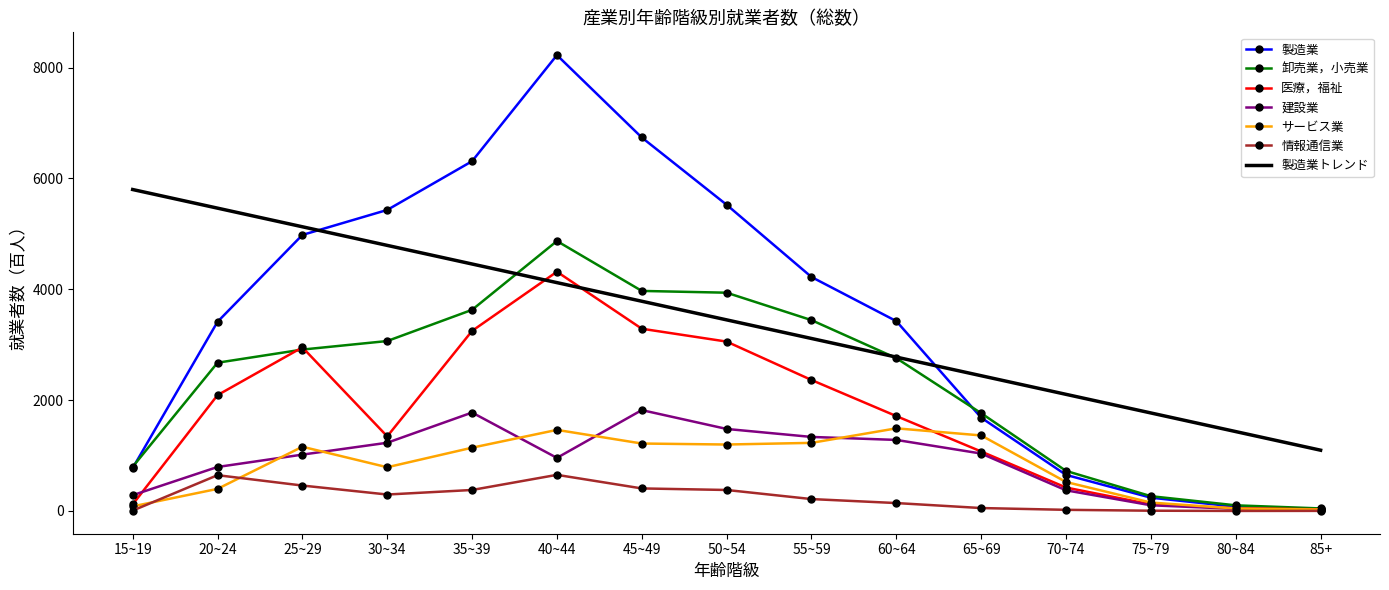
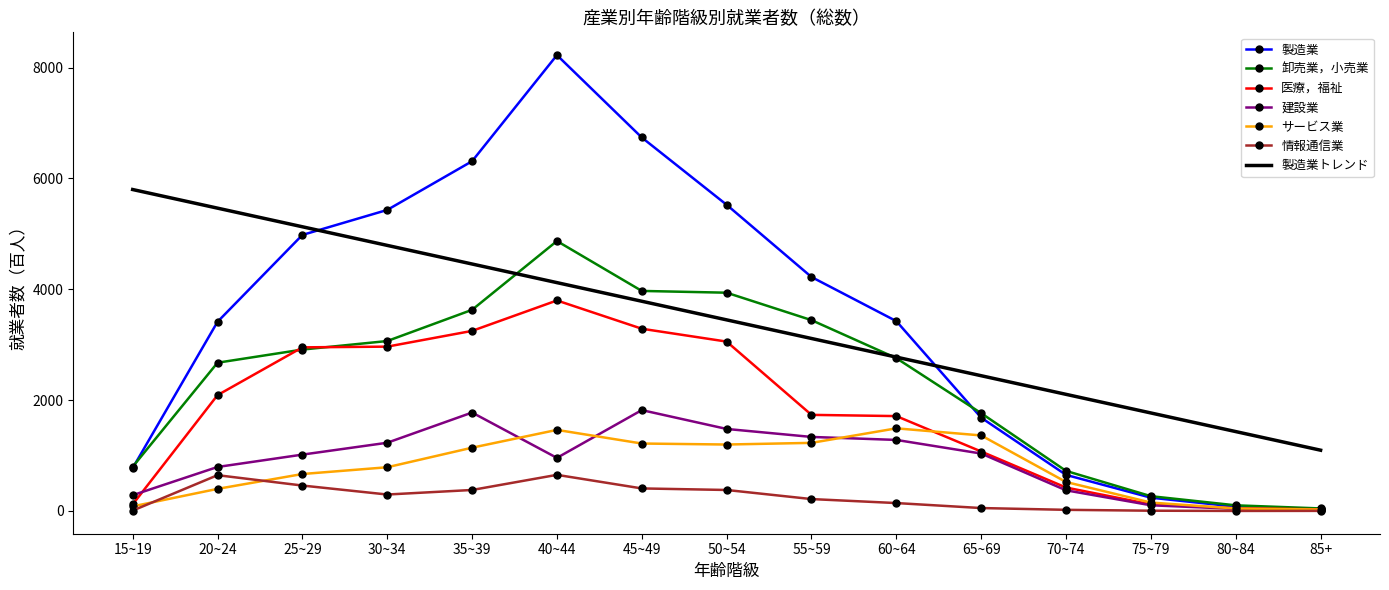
  {
    "製造業": {
      "20~24": 3400,
      "25~29": 5000,
      "30~34": 5400,
      "35~39": 6300,
      "40~44": 8200,
      "45~49": 6700,
      "50~54": 5500,
      "55~59": 4200,
      "60~64": 3400,
      "65~69": 1700,
      "70~74": 700
    },
    "卸売業，小売業": {
      "20~24": 2700,
      "30~34": 3100,
      "35~39": 3600,
      "40~44": 4900,
      "45~49": 4000,
      "50~54": 3900,
      "55~59": 3400,
      "65~69": 1800,
      "70~74": 700
    },
    "医療，福祉": {
      "20~24": 2100,
-     "30~34": 1300,
+     "30~34": 3000,
      "35~39": 3200,
-     "40~44": 4300,
+     "40~44": 3800,
      "45~49": 3300,
      "50~54": 3100,
-     "55~59": 2400,
+     "55~59": 1700,
      "60~64": 1700,
      "70~74": 400
    },
    "建設業": {
      "15~19": 300,
      "20~24": 800,
      "25~29": 1000,
      "30~34": 1200,
      "35~39": 1800,
      "40~44": 1000,
      "45~49": 1800,
      "50~54": 1500,
      "55~59": 1300,
      "60~64": 1300,
      "70~74": 400
    },
    "サービス業": {
      "20~24": 400,
-     "25~29": 1200,
+     "25~29": 700,
      "30~34": 800,
      "35~39": 1100,
      "40~44": 1500,
      "45~49": 1200,
      "50~54": 1200,
      "55~59": 1200,
      "60~64": 1500,
      "65~69": 1400,
      "70~74": 500
    },
    "情報通信業": {
      "15~19": 0,
      "20~24": 600,
      "25~29": 500,
      "30~34": 300,
      "35~39": 400,
      "40~44": 700,
      "45~49": 400,
      "50~54": 400,
      "55~59": 200,
      "60~64": 100,
      "65~69": 100,
      "70~74": 0,
      "75~79": 0
    },
    "製造業トレンド": {
      "15~19": 5800,
      "20~24": 5500,
      "25~29": 5100,
      "30~34": 4800,
      "35~39": 4500,
      "40~44": 4100,
      "45~49": 3800,
      "50~54": 3400,
      "55~59": 3100,
      "65~69": 2400,
      "70~74": 2100,
      "75~79": 1800,
      "80~84": 1400,
      "85+": 1100
    }
  }
